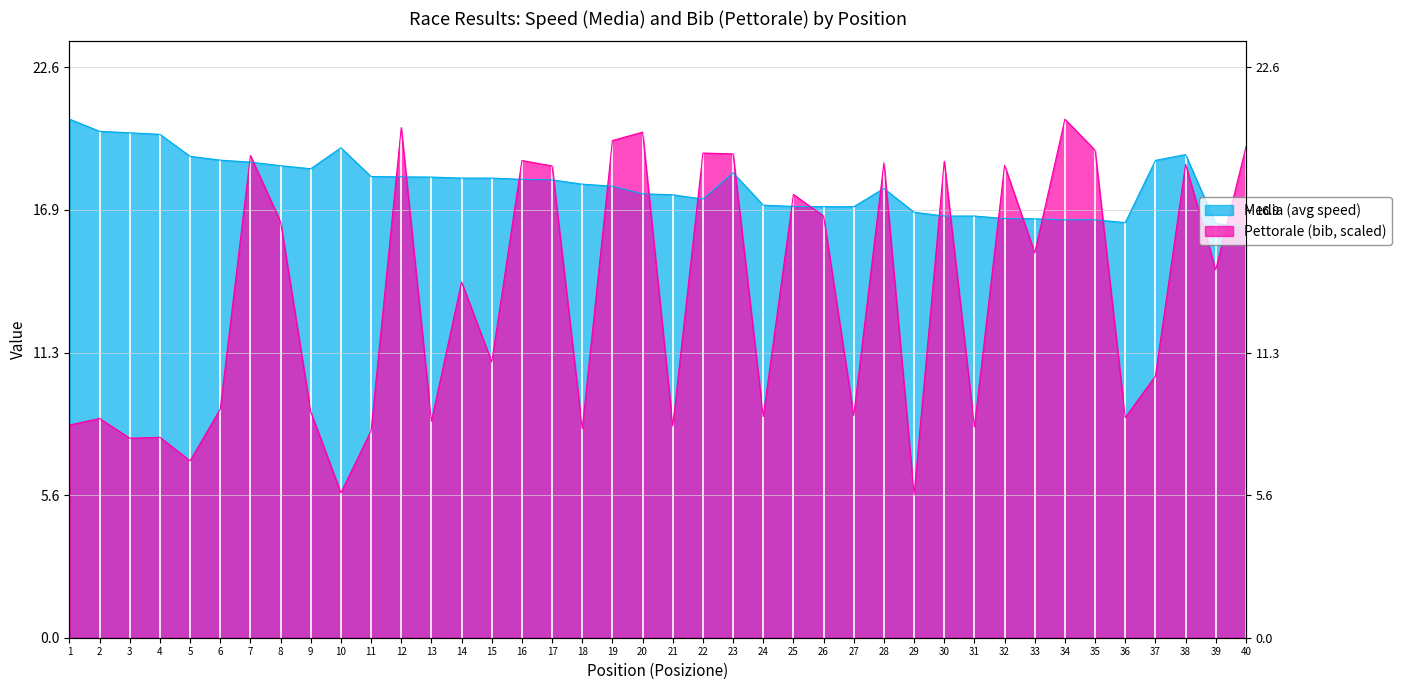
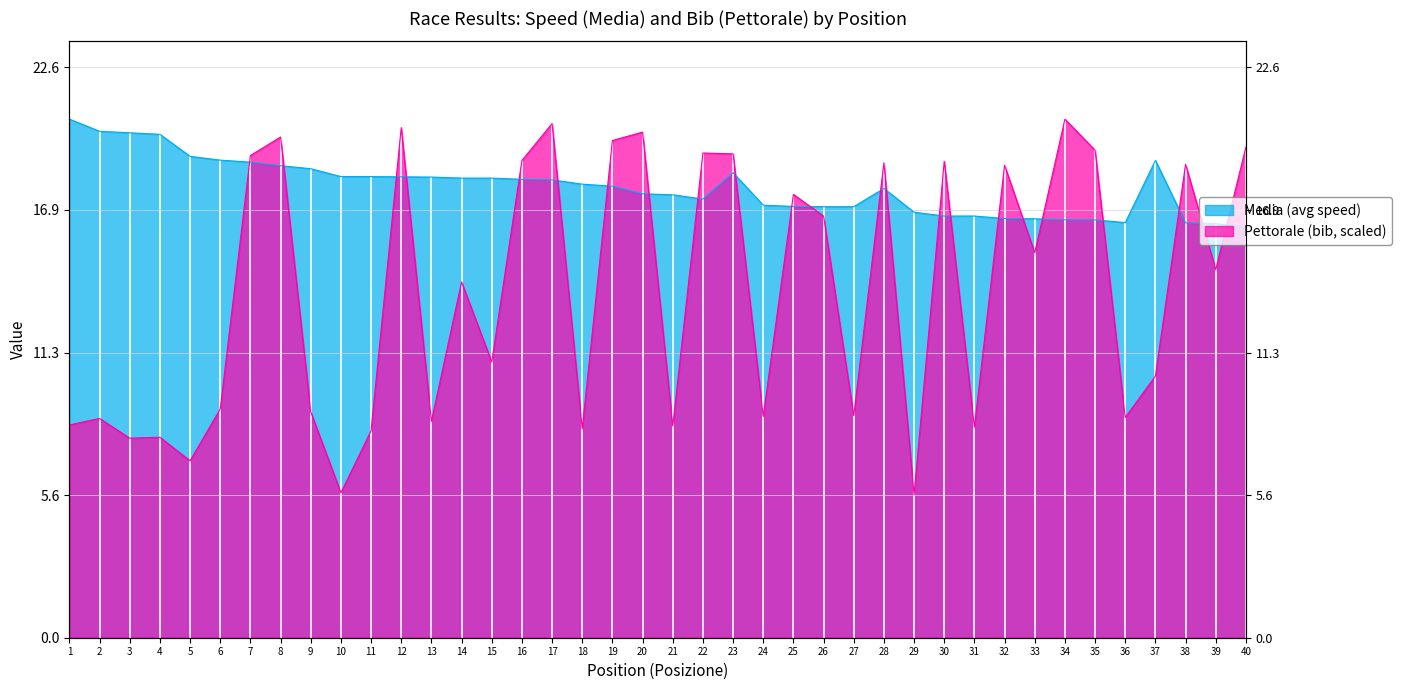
  {
    "Media (avg speed)": {
      "1": 20.5,
      "2": 20.0,
      "3": 20.0,
      "4": 19.9,
      "5": 19.0,
      "6": 18.9,
      "7": 18.8,
      "8": 18.7,
      "9": 18.5,
-     "10": 19.4,
+     "10": 18.2,
      "11": 18.2,
      "12": 18.2,
      "13": 18.2,
      "14": 18.2,
      "15": 18.2,
      "16": 18.1,
      "17": 18.1,
      "18": 17.9,
      "19": 17.9,
      "20": 17.6,
      "21": 17.5,
      "22": 17.3,
      "23": 18.4,
      "24": 17.1,
      "25": 17.1,
      "26": 17.0,
      "27": 17.0,
      "28": 17.8,
      "29": 16.8,
      "30": 16.7,
      "31": 16.7,
      "32": 16.6,
      "33": 16.6,
      "34": 16.5,
      "35": 16.5,
      "36": 16.4,
      "37": 18.9,
-     "38": 19.1
+     "38": 16.4
    },
    "Pettorale (bib, scaled)": {
      "1": 8.4,
      "2": 8.7,
      "3": 7.9,
      "4": 7.9,
      "5": 7.0,
      "6": 9.0,
      "7": 19.1,
-     "8": 16.4,
+     "8": 19.8,
      "9": 8.9,
      "10": 5.7,
      "11": 8.2,
      "12": 20.2,
      "13": 8.6,
      "14": 14.1,
      "15": 10.9,
      "16": 18.9,
-     "17": 18.7,
+     "17": 20.3,
      "18": 8.3,
      "19": 19.7,
      "20": 20.0,
      "21": 8.4,
      "22": 19.2,
      "23": 19.1,
      "24": 8.7,
      "25": 17.5,
      "26": 16.7,
      "27": 8.8,
      "28": 18.8,
      "29": 5.7,
      "30": 18.8,
      "31": 8.3,
      "32": 18.7,
      "33": 15.2,
      "34": 20.5,
      "35": 19.3,
      "36": 8.7,
      "37": 10.3,
      "38": 18.7,
      "39": 14.5,
      "40": 19.4
    }
  }
